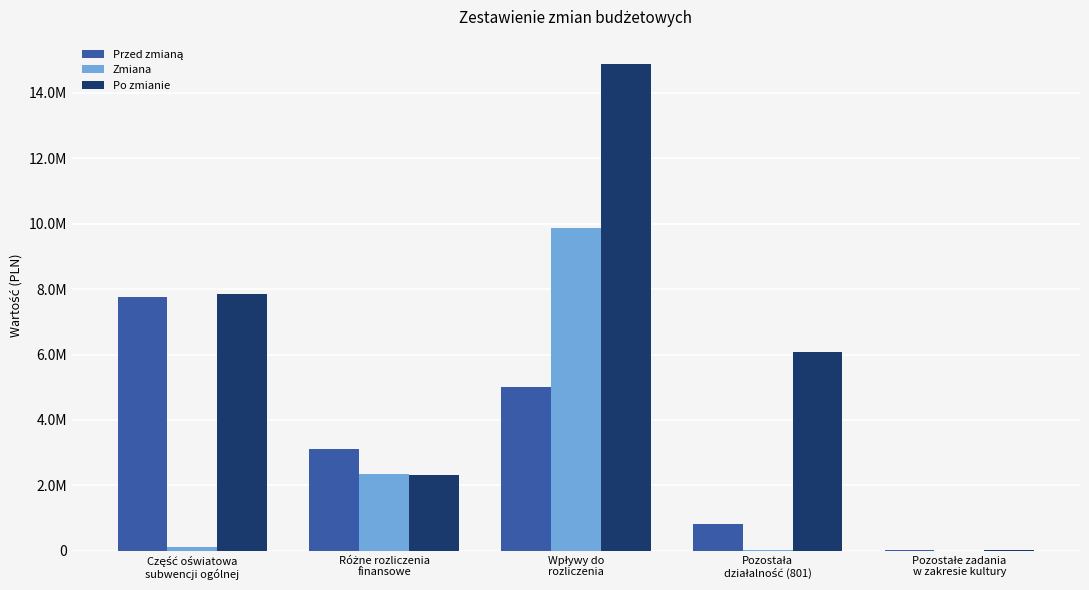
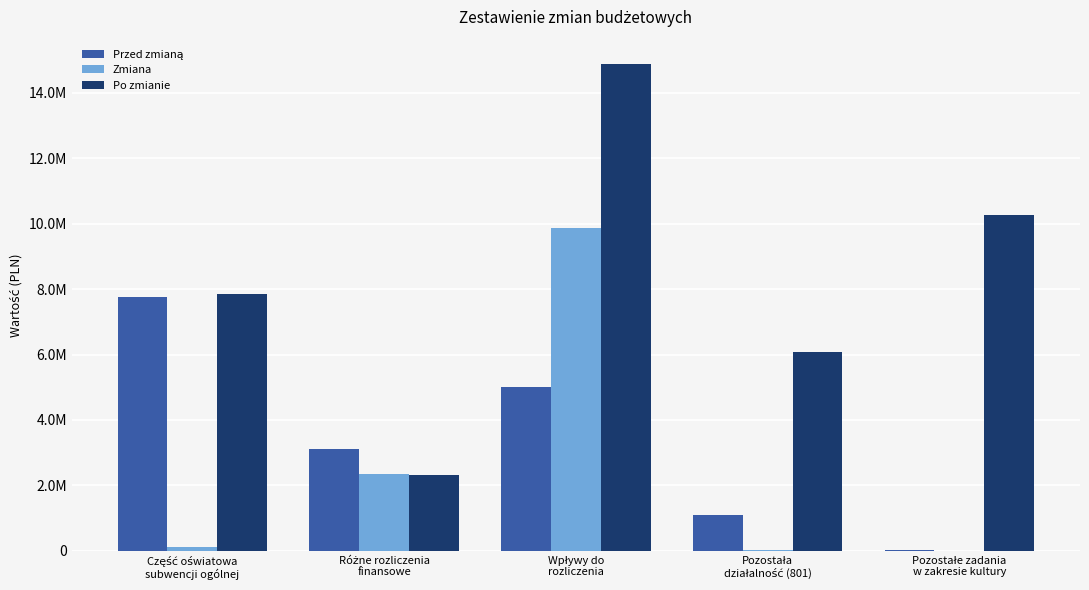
  {
    "Przed zmianą": {
      "Część oświatowa subwencji ogólnej": 7800000,
      "Różne rozliczenia finansowe": 3100000,
      "Wpływy do rozliczenia": 5000000,
-     "Pozostała działalność (801)": 800000
+     "Pozostała działalność (801)": 1100000
    },
    "Zmiana": {
      "Część oświatowa subwencji ogólnej": 100000,
      "Różne rozliczenia finansowe": 2400000,
      "Wpływy do rozliczenia": 9900000
    },
    "Po zmianie": {
      "Część oświatowa subwencji ogólnej": 7900000,
      "Różne rozliczenia finansowe": 2300000,
      "Wpływy do rozliczenia": 14900000,
      "Pozostała działalność (801)": 6100000,
-     "Pozostałe zadania w zakresie kultury": 0
+     "Pozostałe zadania w zakresie kultury": 10300000
    }
  }
